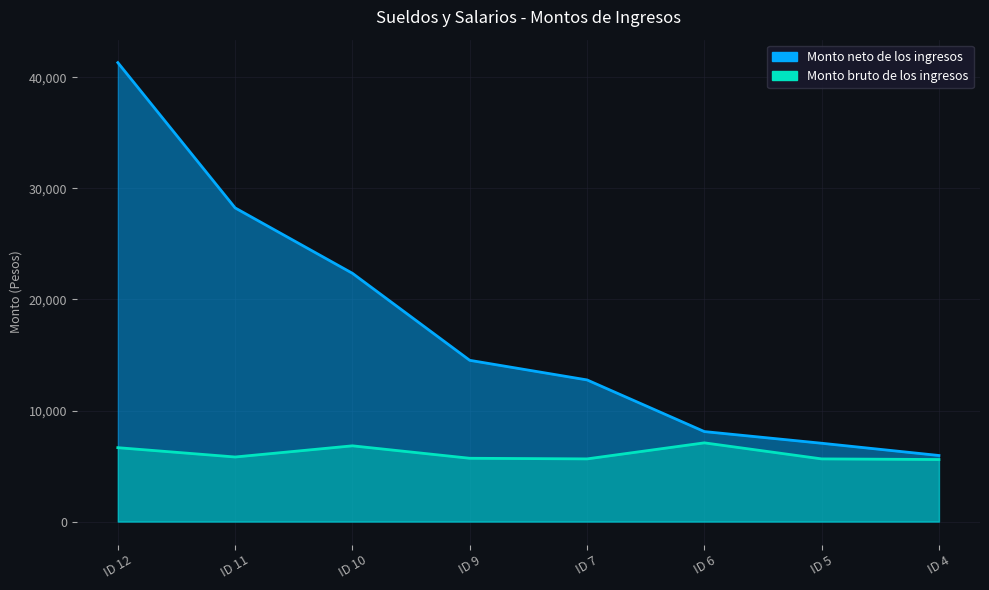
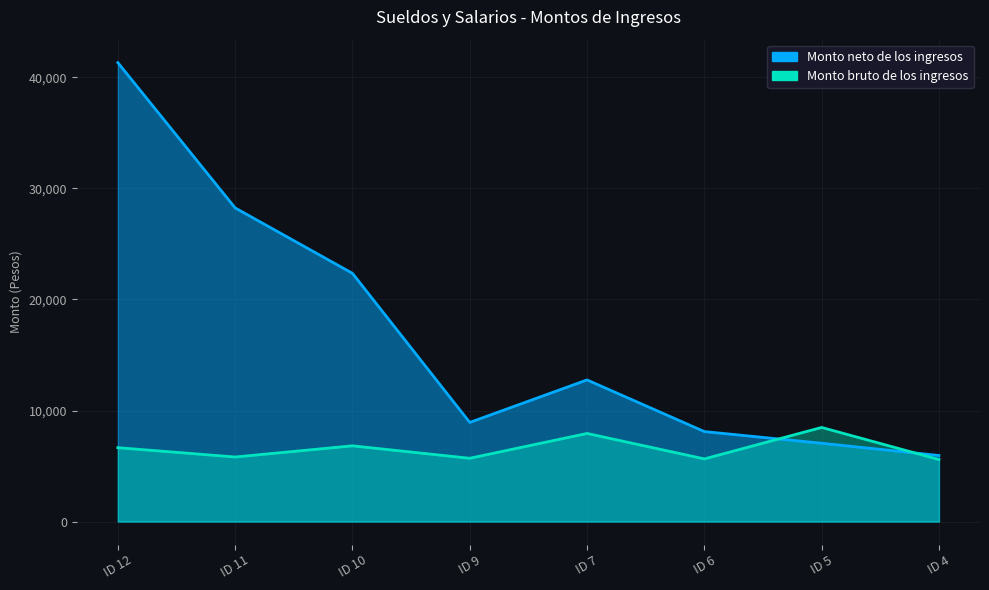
  {
    "Monto neto de los ingresos": {
      "ID 12": "41,300",
      "ID 11": "28,200",
      "ID 10": "22,400",
-     "ID 9": "14,500",
+     "ID 9": "8,900",
      "ID 7": "12,800",
      "ID 6": "8,100",
      "ID 5": "7,100",
      "ID 4": "5,900"
    },
    "Monto bruto de los ingresos": {
      "ID 12": "6,700",
      "ID 11": "5,800",
      "ID 10": "6,800",
      "ID 9": "5,700",
-     "ID 7": "5,600",
-     "ID 6": "7,100",
-     "ID 5": "5,600",
+     "ID 7": "7,900",
+     "ID 6": "5,600",
+     "ID 5": "8,500",
      "ID 4": "5,600"
    }
  }
